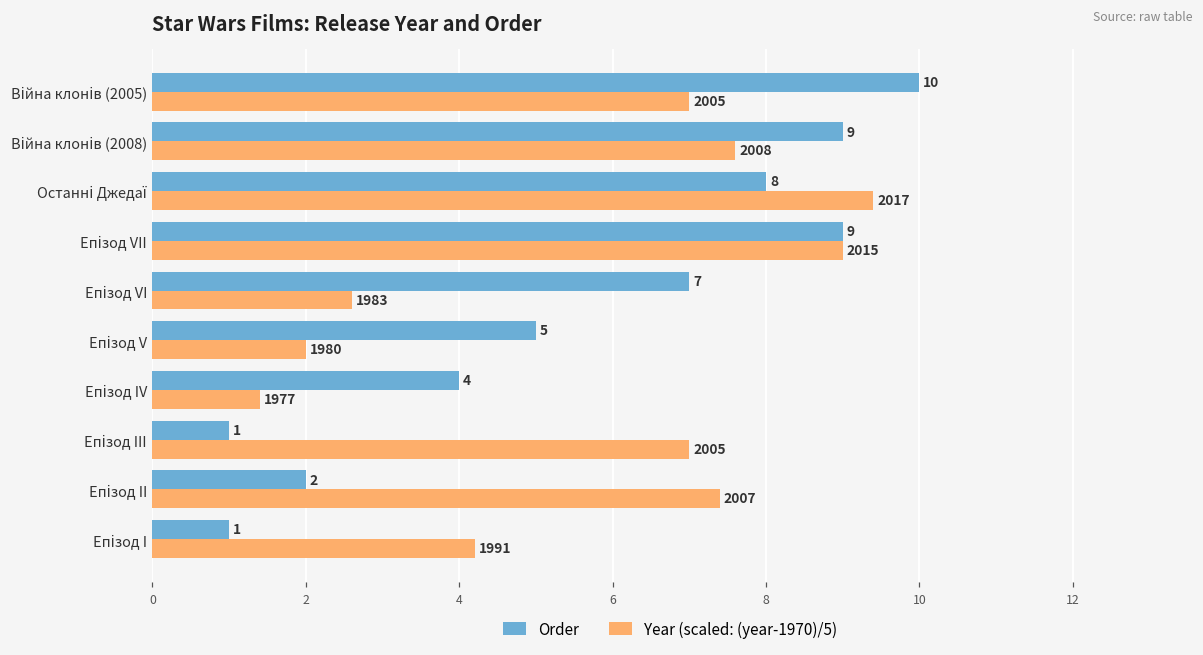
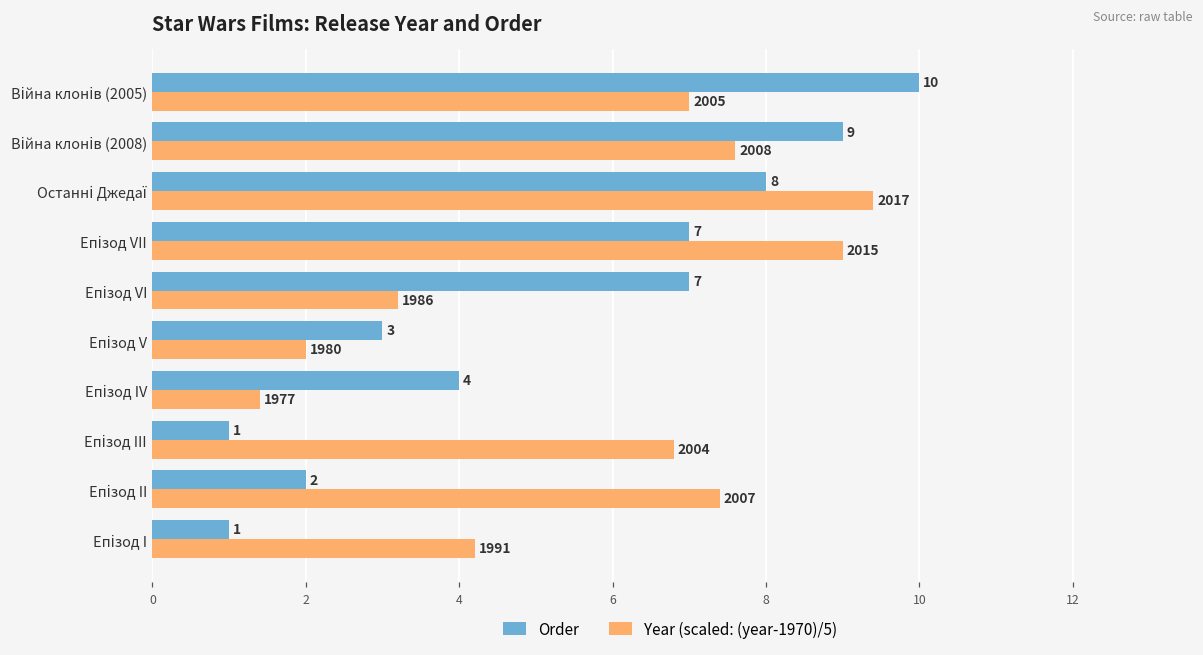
  {
    "Order": {
      "Війна клонів (2005)": 10,
      "Війна клонів (2008)": 9,
      "Останні Джедаї": 8,
-     "Епізод VII": 9,
+     "Епізод VII": 7,
      "Епізод VI": 7,
-     "Епізод V": 5,
+     "Епізод V": 3,
      "Епізод IV": 4,
      "Епізод III": 1,
      "Епізод II": 2,
      "Епізод I": 1
    },
    "Year (scaled: (year-1970)/5)": {
-     "Епізод VI": 1983,
-     "Епізод III": 2005
+     "Епізод VI": 1986,
+     "Епізод III": 2004
    }
  }
